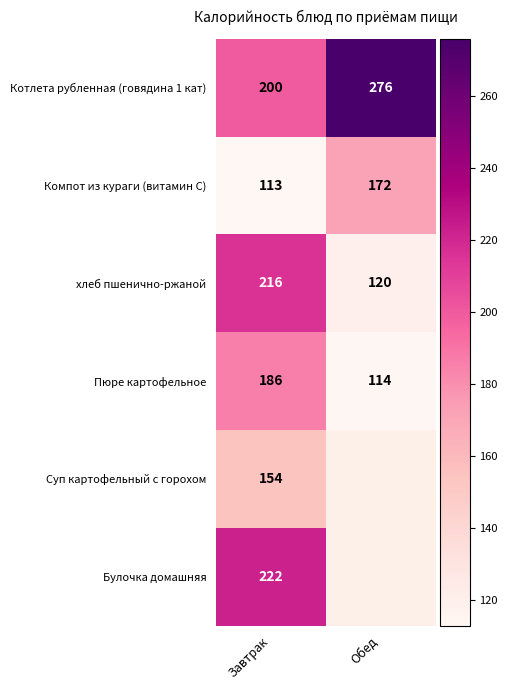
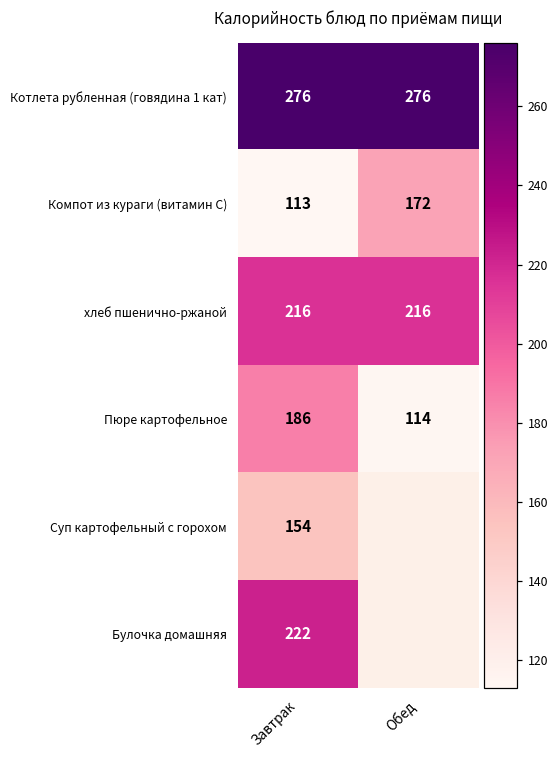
  {
    "Котлета рубленная (говядина 1 кат)": {
-     "Завтрак": 200,
+     "Завтрак": 276,
      "Обед": 276
    },
    "Компот из кураги (витамин С)": {
      "Завтрак": 113,
      "Обед": 172
    },
    "хлеб пшенично-ржаной": {
      "Завтрак": 216,
-     "Обед": 120
+     "Обед": 216
    },
    "Пюре картофельное": {
      "Завтрак": 186,
      "Обед": 114
    },
    "Суп картофельный с горохом": {
      "Завтрак": 154
    },
    "Булочка домашняя": {
      "Завтрак": 222
    }
  }
